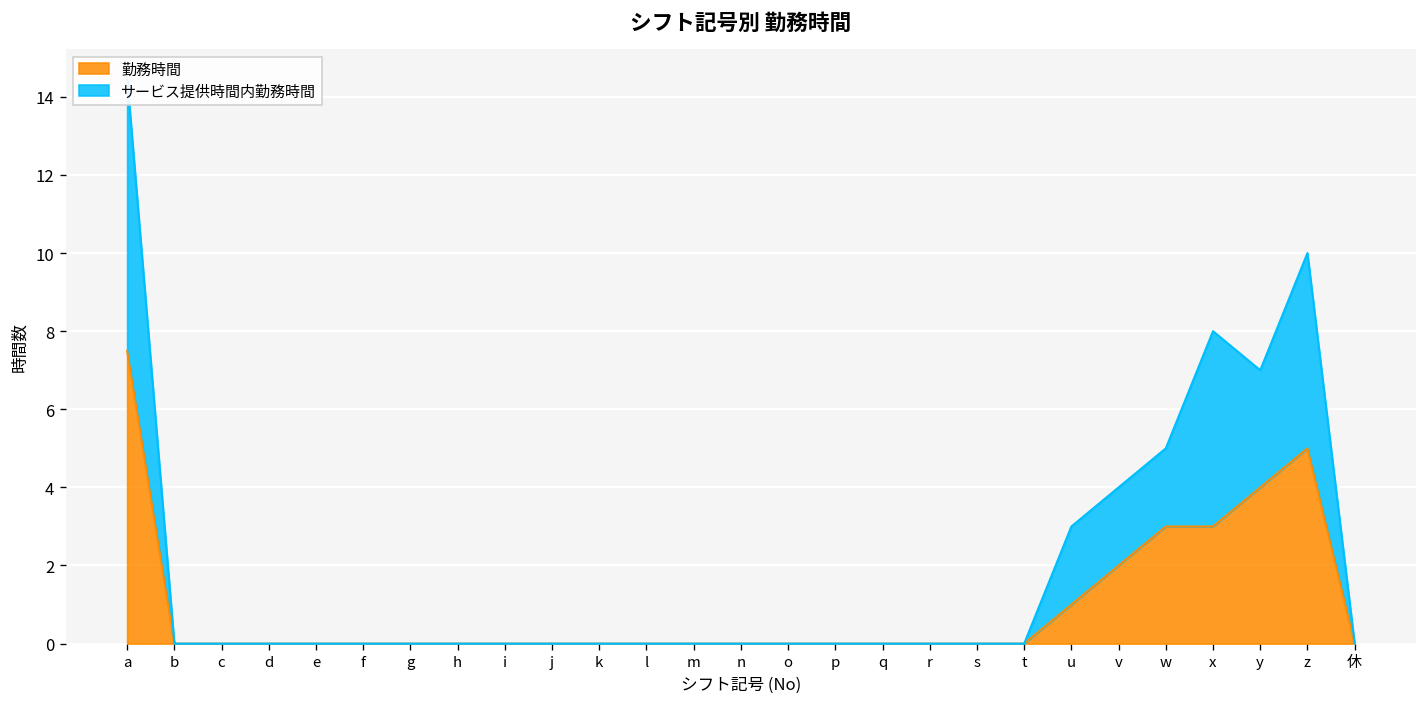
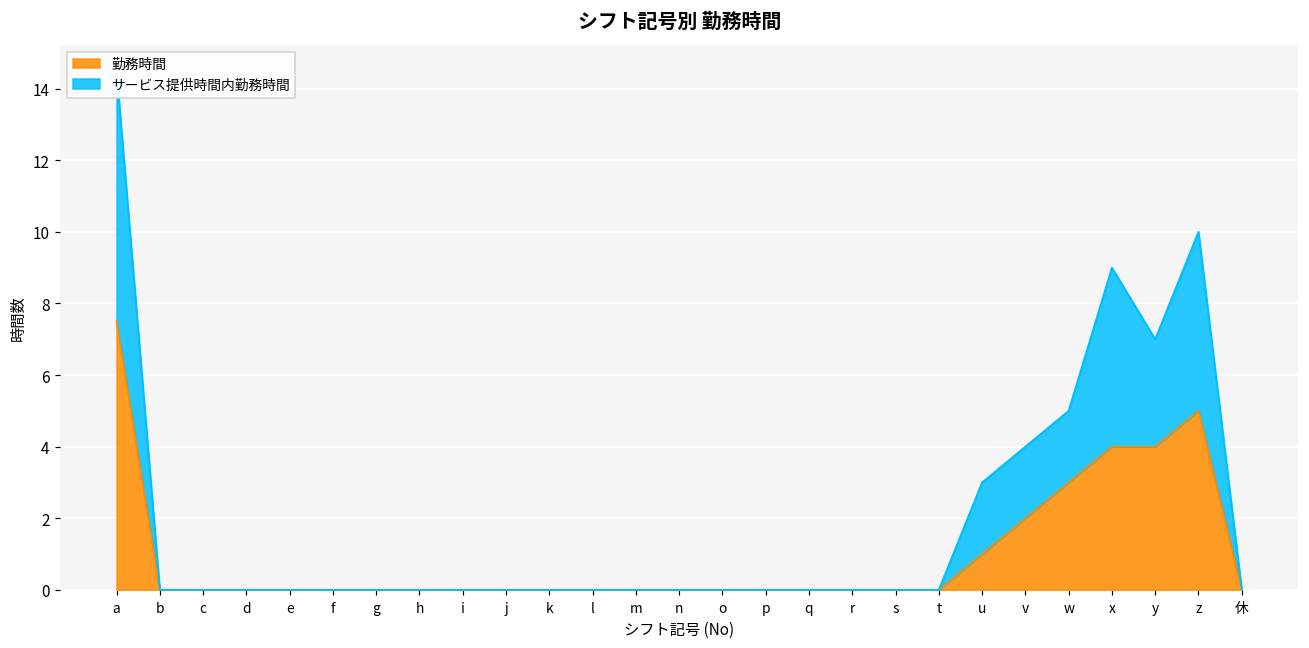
  {
    "勤務時間": {
      "a": 7.5,
      "u": 1,
      "v": 2,
      "w": 3,
-     "x": 3,
+     "x": 4,
      "y": 4,
      "z": 5
    },
    "サービス提供時間内勤務時間": {
      "u": 2,
      "v": 2,
      "w": 2,
      "x": 5,
      "y": 3,
      "z": 5
    }
  }
